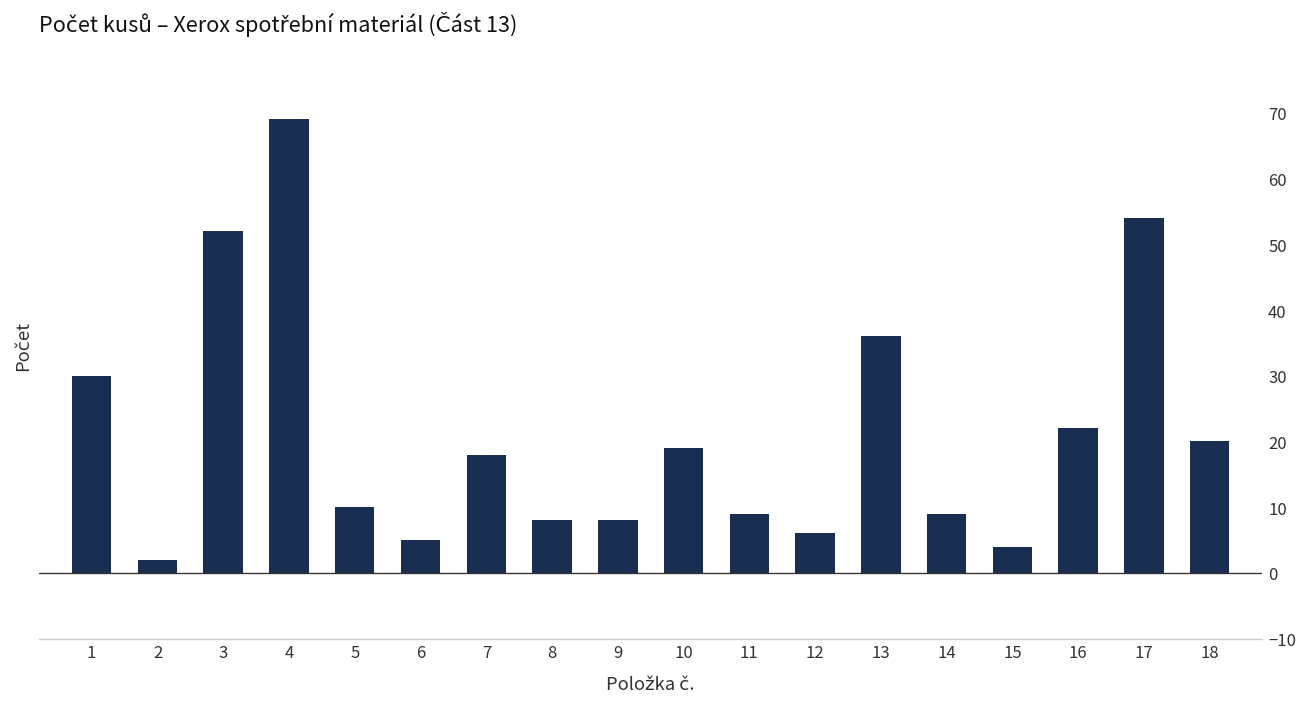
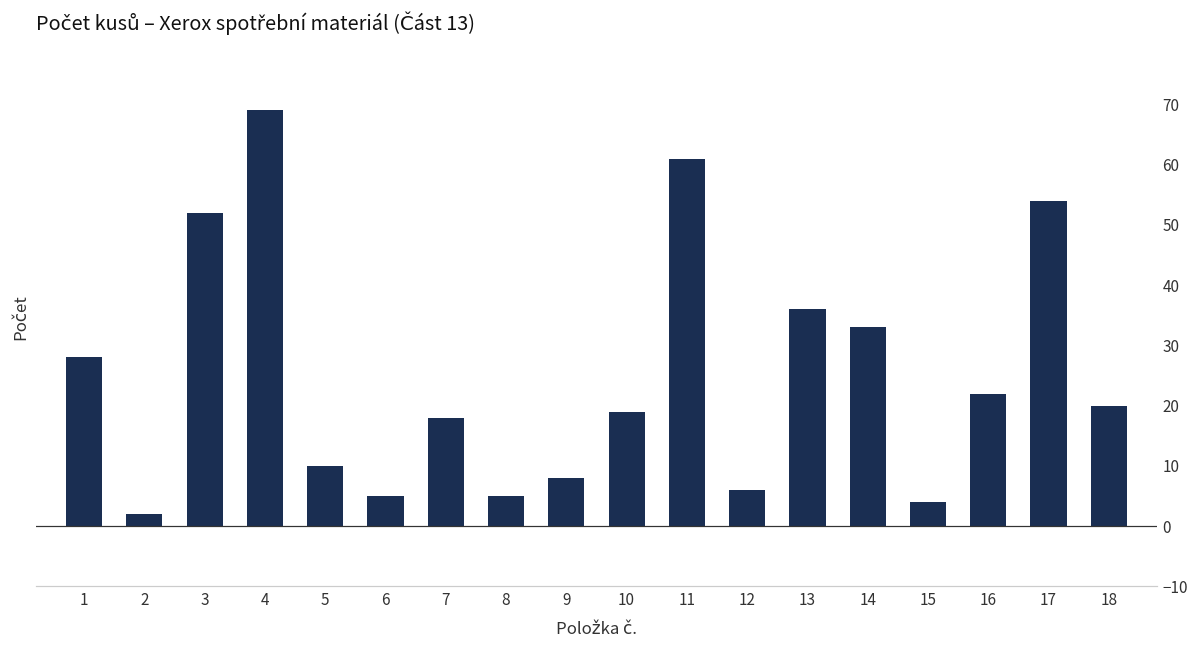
  {
-   "1": 30,
+   "1": 28,
    "2": 2,
    "3": 52,
    "4": 69,
    "5": 10,
    "6": 5,
    "7": 18,
-   "8": 8,
+   "8": 5,
    "9": 8,
    "10": 19,
-   "11": 9,
+   "11": 61,
    "12": 6,
    "13": 36,
-   "14": 9,
+   "14": 33,
    "15": 4,
    "16": 22,
    "17": 54,
    "18": 20
  }
